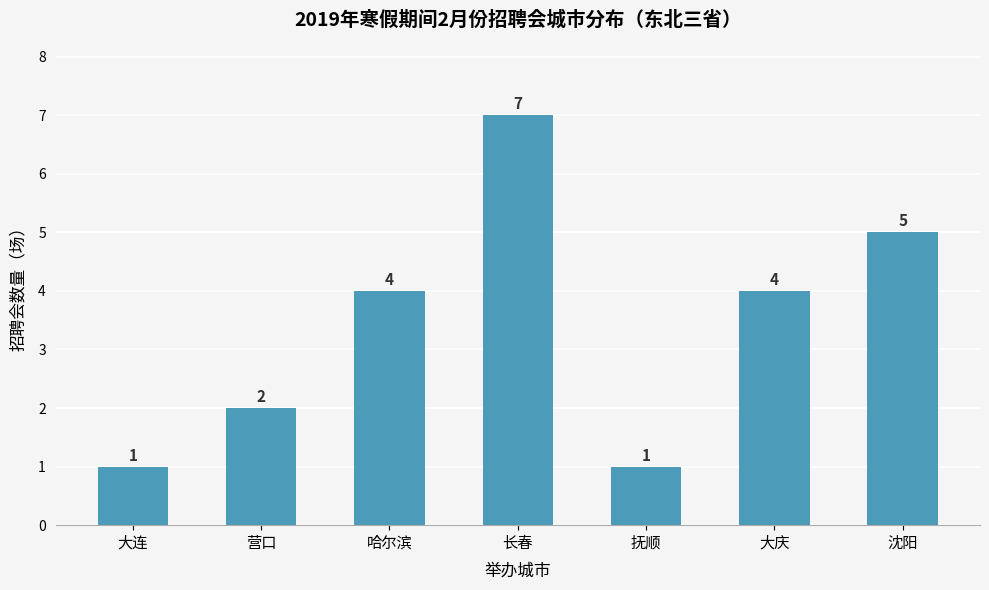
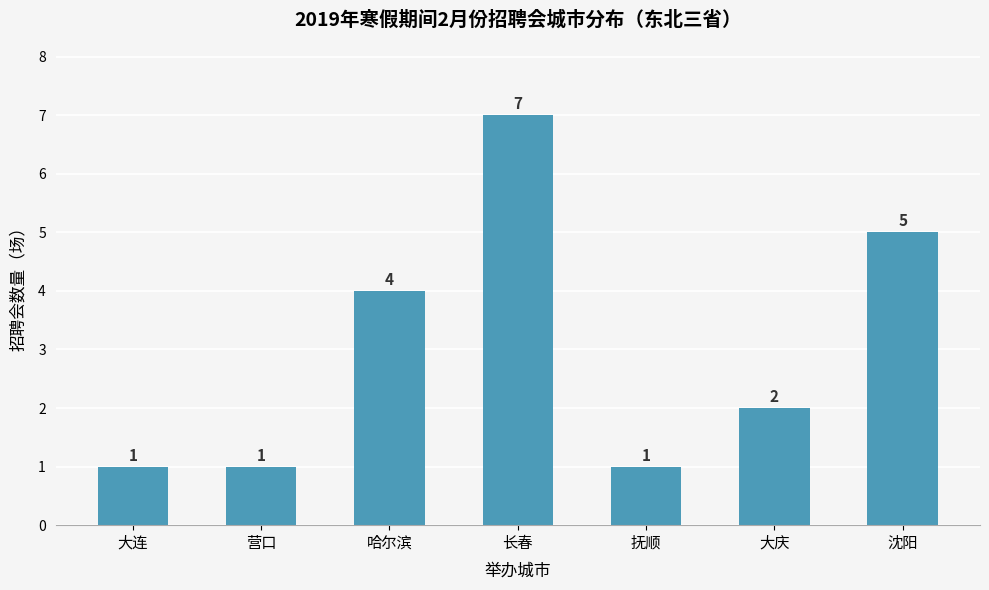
  {
    "大连": 1,
-   "营口": 2,
+   "营口": 1,
    "哈尔滨": 4,
    "长春": 7,
    "抚顺": 1,
-   "大庆": 4,
+   "大庆": 2,
    "沈阳": 5
  }
